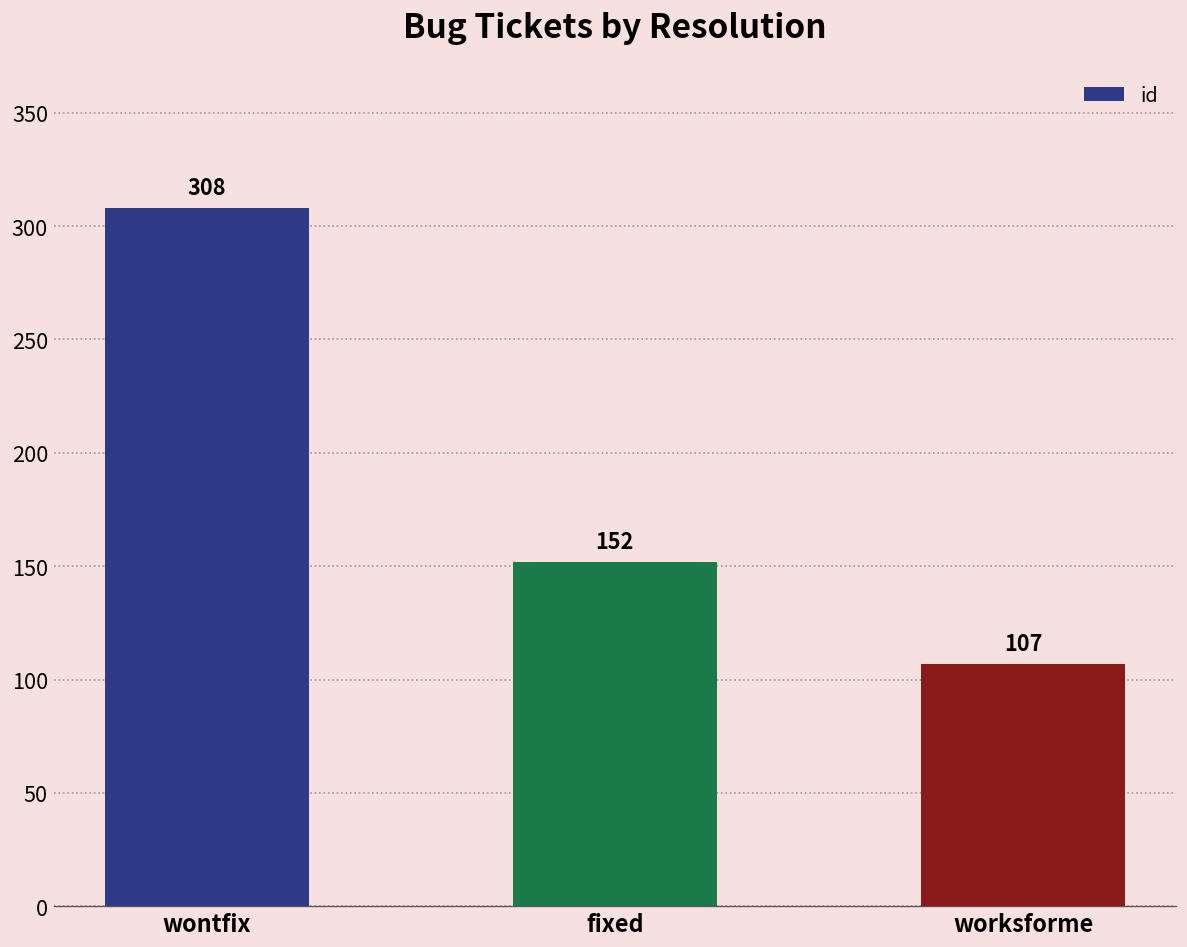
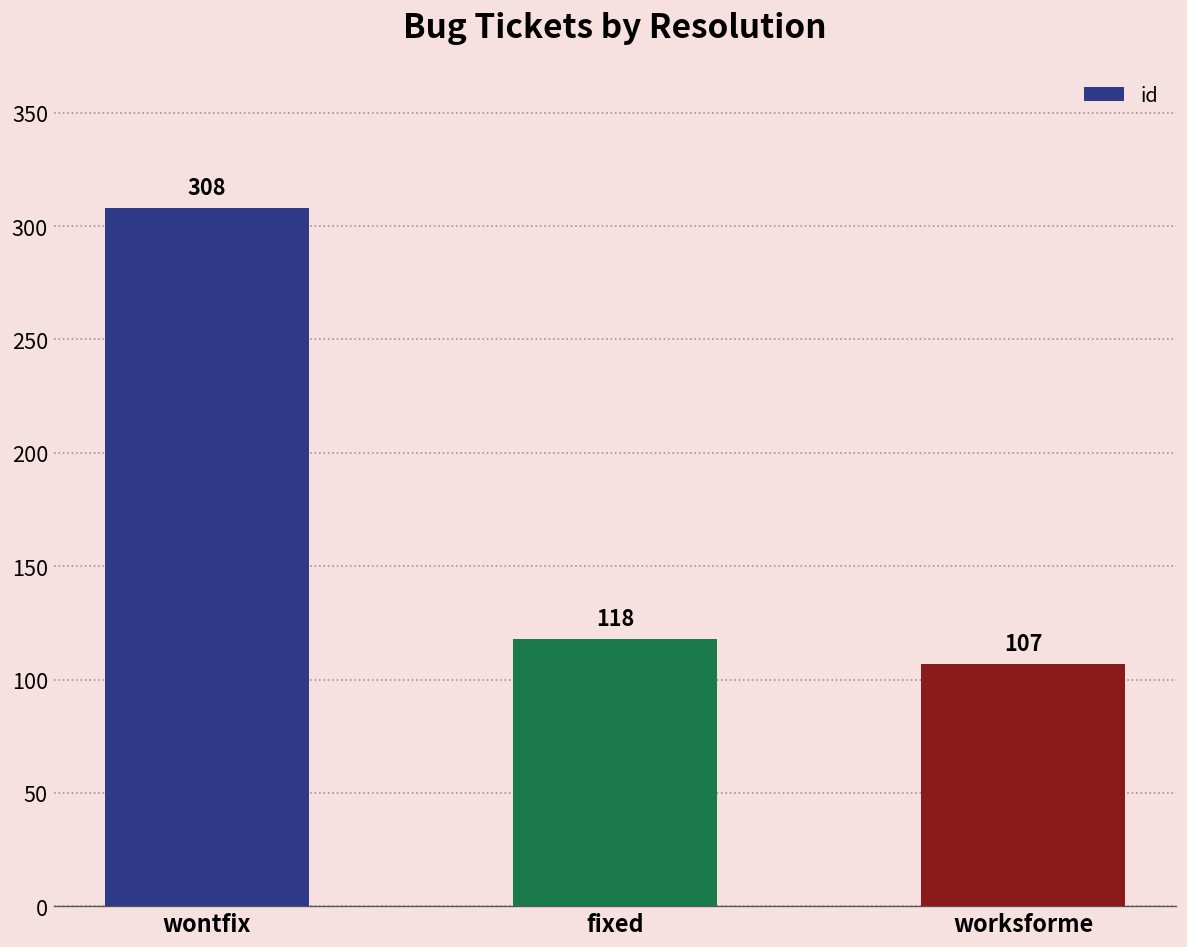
  {
    "wontfix": 308,
-   "fixed": 152,
+   "fixed": 118,
    "worksforme": 107
  }
